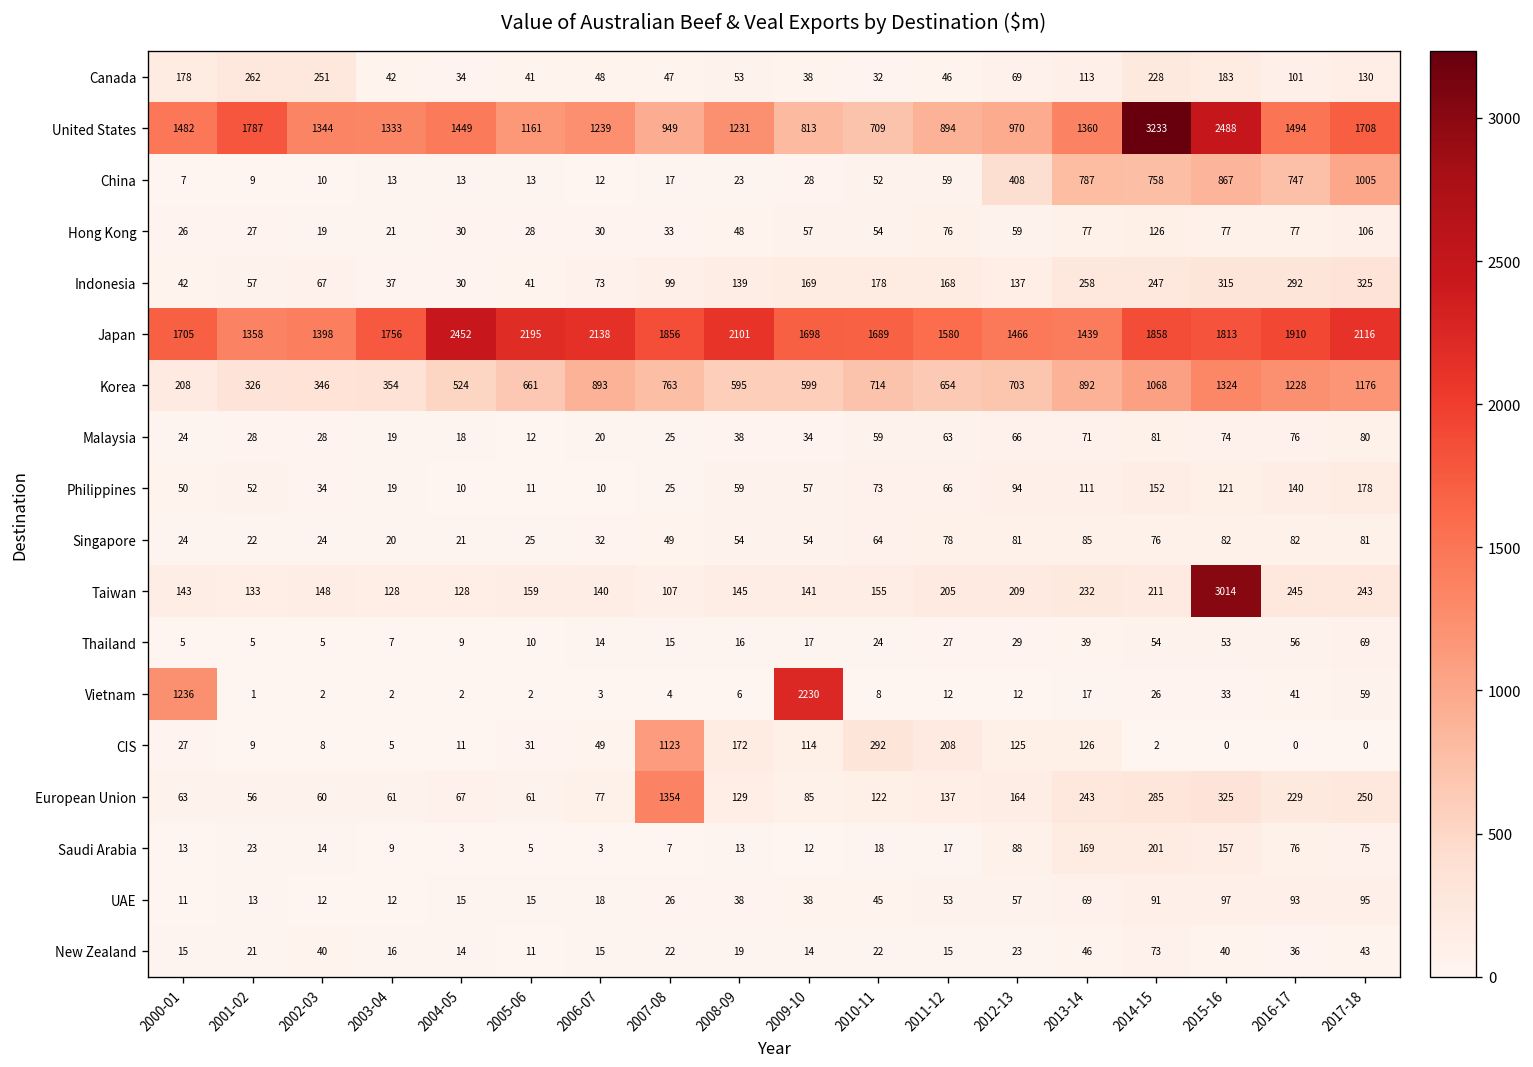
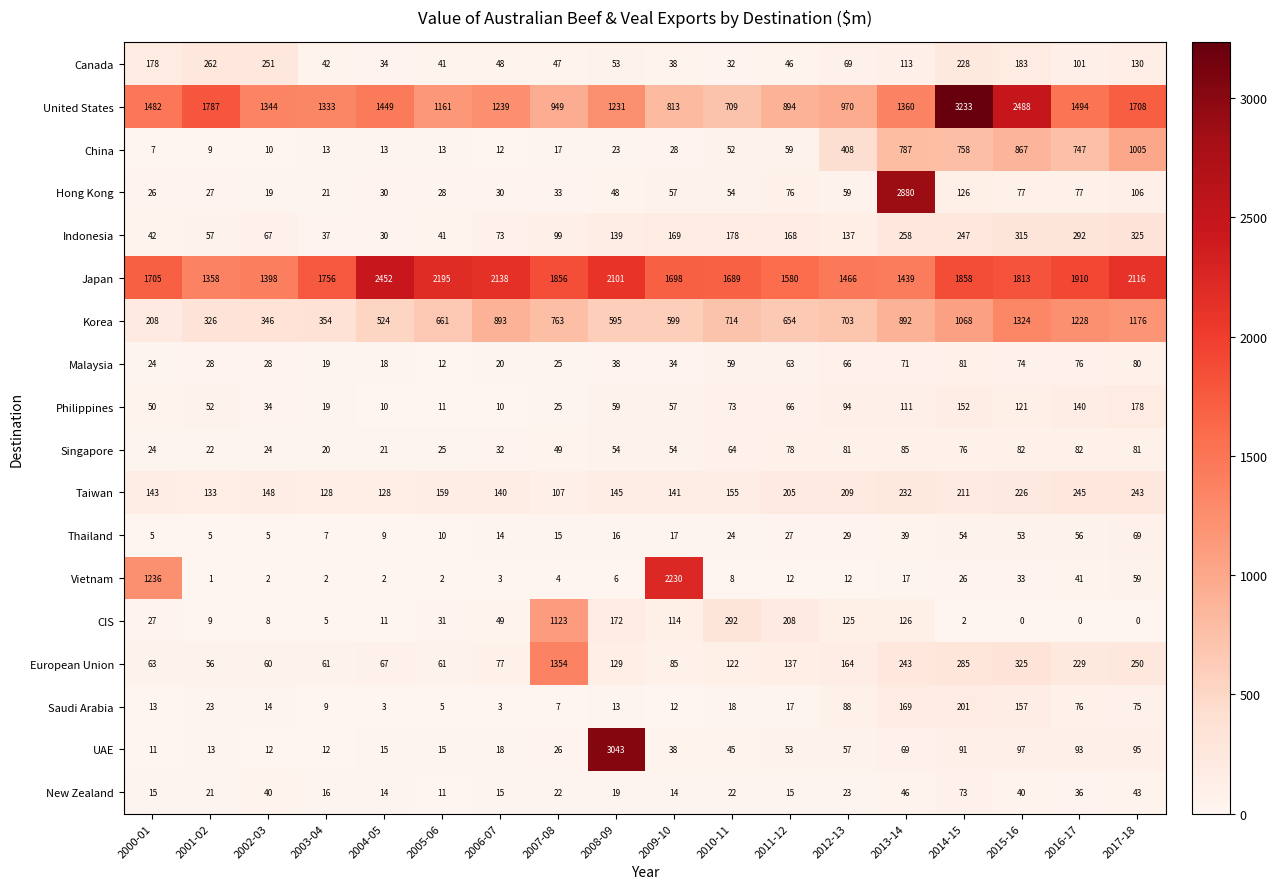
  {
    "Hong Kong": {
      "2000-01": 26,
      "2001-02": 27,
      "2002-03": 19,
      "2003-04": 21,
      "2004-05": 30,
      "2005-06": 28,
      "2006-07": 30,
      "2007-08": 33,
      "2008-09": 48,
      "2009-10": 57,
      "2010-11": 54,
      "2011-12": 76,
      "2012-13": 59,
-     "2013-14": 77,
+     "2013-14": 2880,
      "2014-15": 126,
      "2015-16": 77,
      "2016-17": 77,
      "2017-18": 106
    },
    "Taiwan": {
      "2000-01": 143,
      "2001-02": 133,
      "2002-03": 148,
      "2003-04": 128,
      "2004-05": 128,
      "2005-06": 159,
      "2006-07": 140,
      "2007-08": 107,
      "2008-09": 145,
      "2009-10": 141,
      "2010-11": 155,
      "2011-12": 205,
      "2012-13": 209,
      "2013-14": 232,
      "2014-15": 211,
-     "2015-16": 3014,
+     "2015-16": 226,
      "2016-17": 245,
      "2017-18": 243
    },
    "UAE": {
      "2000-01": 11,
      "2001-02": 13,
      "2002-03": 12,
      "2003-04": 12,
      "2004-05": 15,
      "2005-06": 15,
      "2006-07": 18,
      "2007-08": 26,
-     "2008-09": 38,
+     "2008-09": 3043,
      "2009-10": 38,
      "2010-11": 45,
      "2011-12": 53,
      "2012-13": 57,
      "2013-14": 69,
      "2014-15": 91,
      "2015-16": 97,
      "2016-17": 93,
      "2017-18": 95
    }
  }
